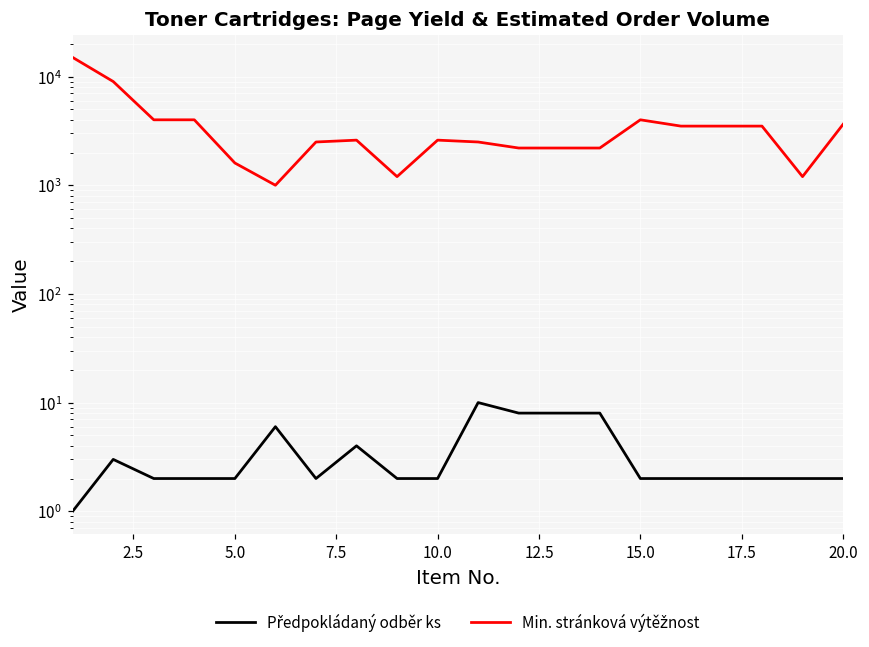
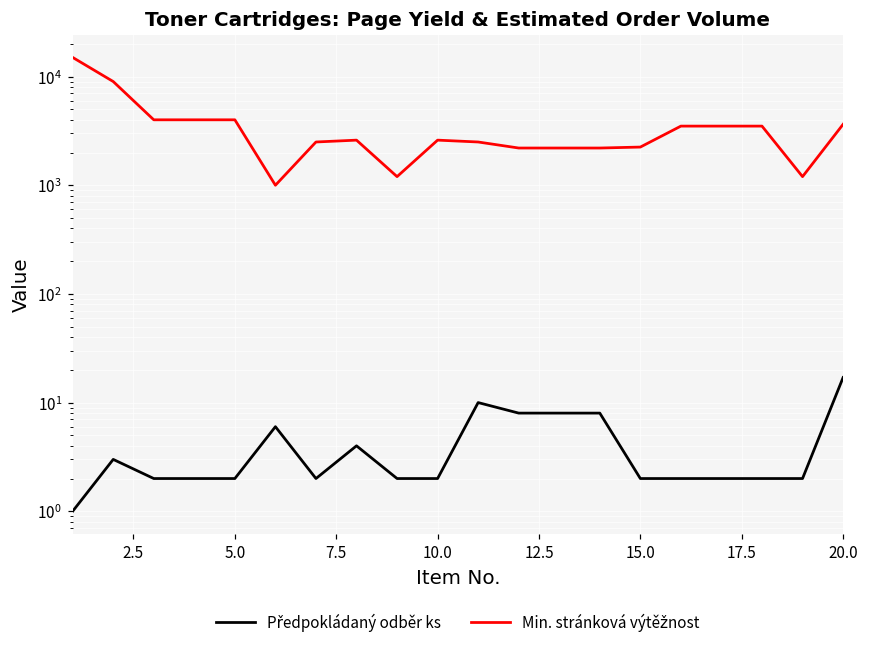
  {
    "Předpokládaný odběr ks": {
      "5.0": 2,
      "10.0": 2,
      "15.0": 2,
-     "20.0": 2
+     "20.0": 17
    },
    "Min. stránková výtěžnost": {
-     "5.0": 1600,
+     "5.0": 4000,
      "10.0": 2600,
-     "15.0": 4000,
+     "15.0": 2200,
      "20.0": 3600
    }
  }
